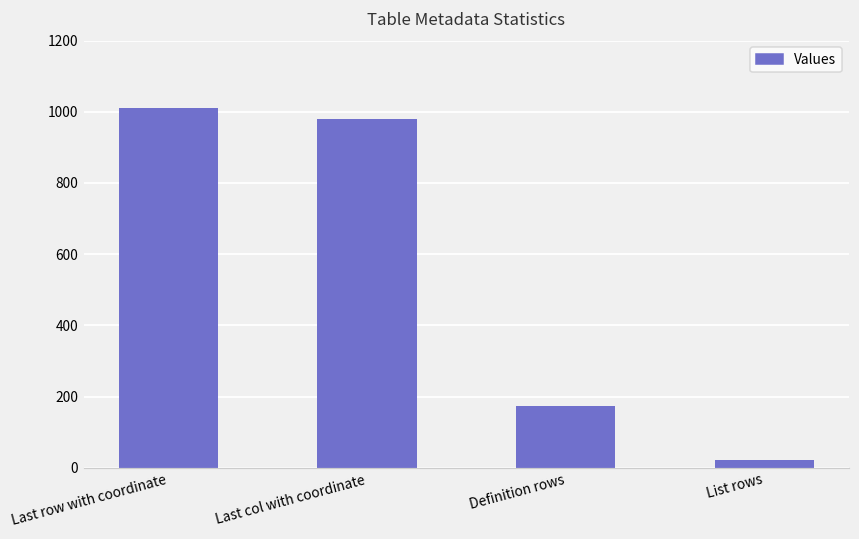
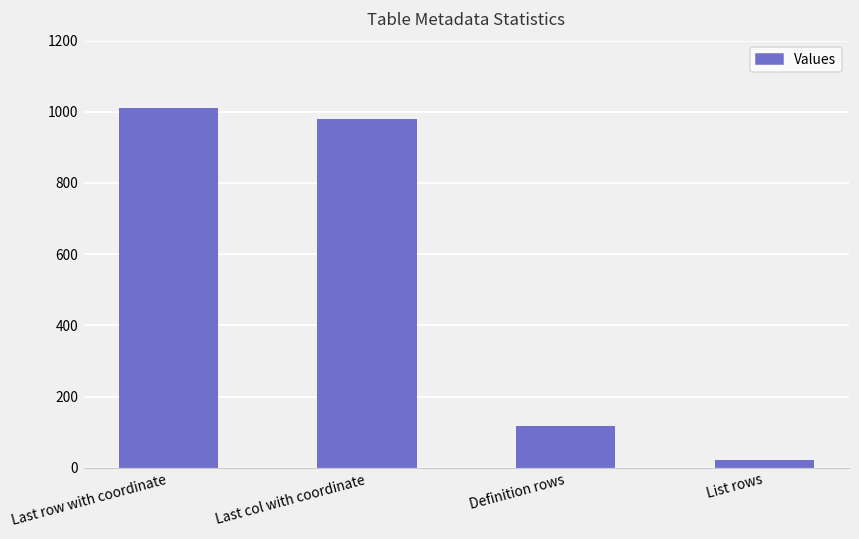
  {
    "Last row with coordinate": 1010,
    "Last col with coordinate": 980,
-   "Definition rows": 170,
+   "Definition rows": 120,
    "List rows": 20
  }
